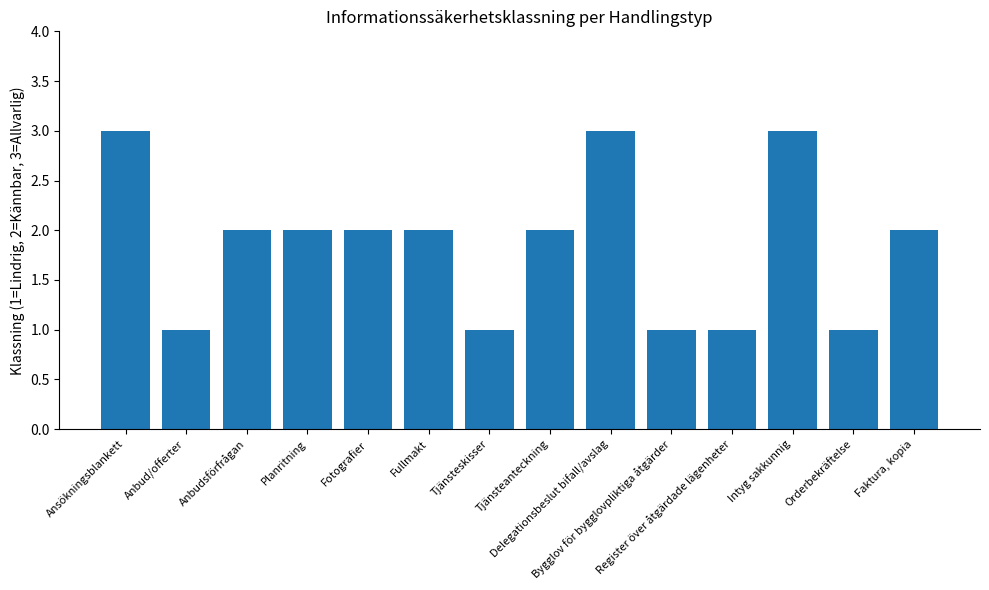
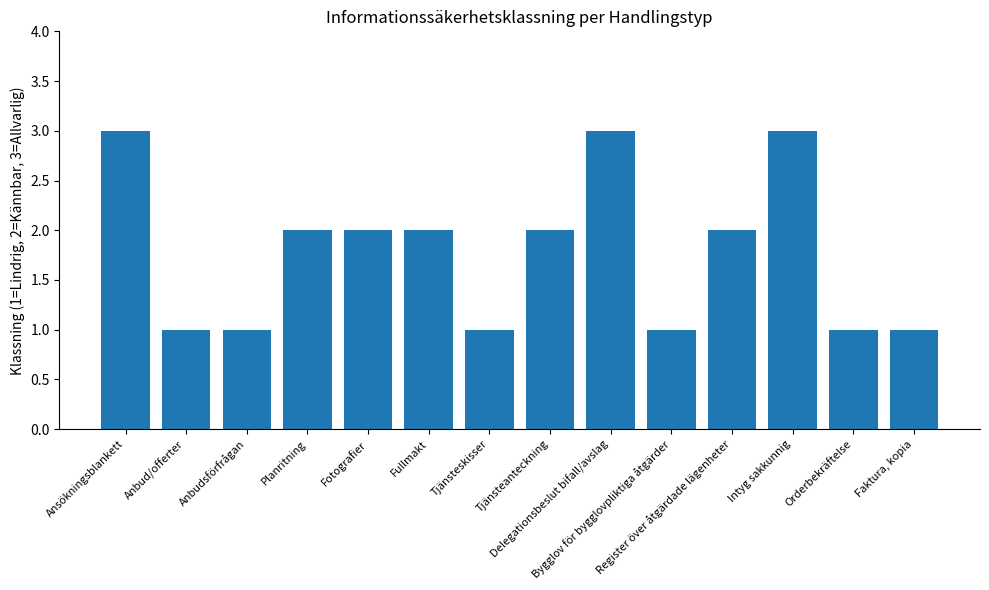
  {
    "Ansökningsblankett": 3,
    "Anbud/offerter": 1,
-   "Anbudsförfrågan": 2,
+   "Anbudsförfrågan": 1,
    "Planritning": 2,
    "Fotografier": 2,
    "Fullmakt": 2,
    "Tjänsteskisser": 1,
    "Tjänsteanteckning": 2,
    "Delegationsbeslut bifall/avslag": 3,
    "Bygglov för bygglovpliktiga åtgärder": 1,
-   "Register över åtgärdade lägenheter": 1,
+   "Register över åtgärdade lägenheter": 2,
    "Intyg sakkunnig": 3,
    "Orderbekräftelse": 1,
-   "Faktura, kopia": 2
+   "Faktura, kopia": 1
  }
